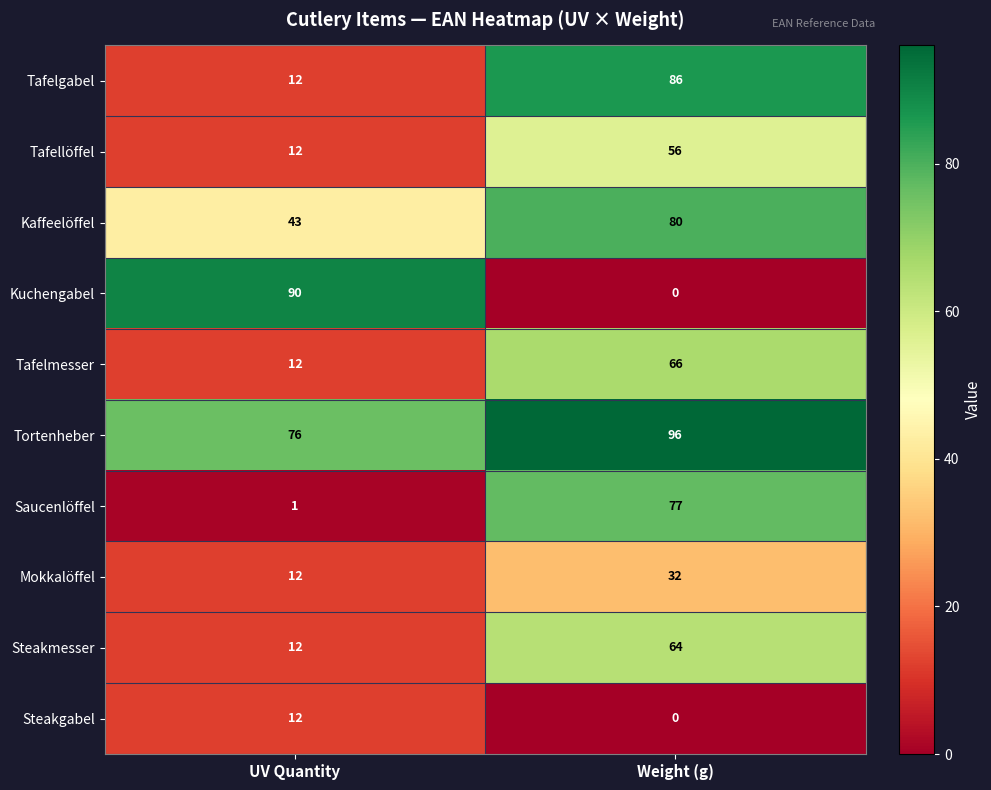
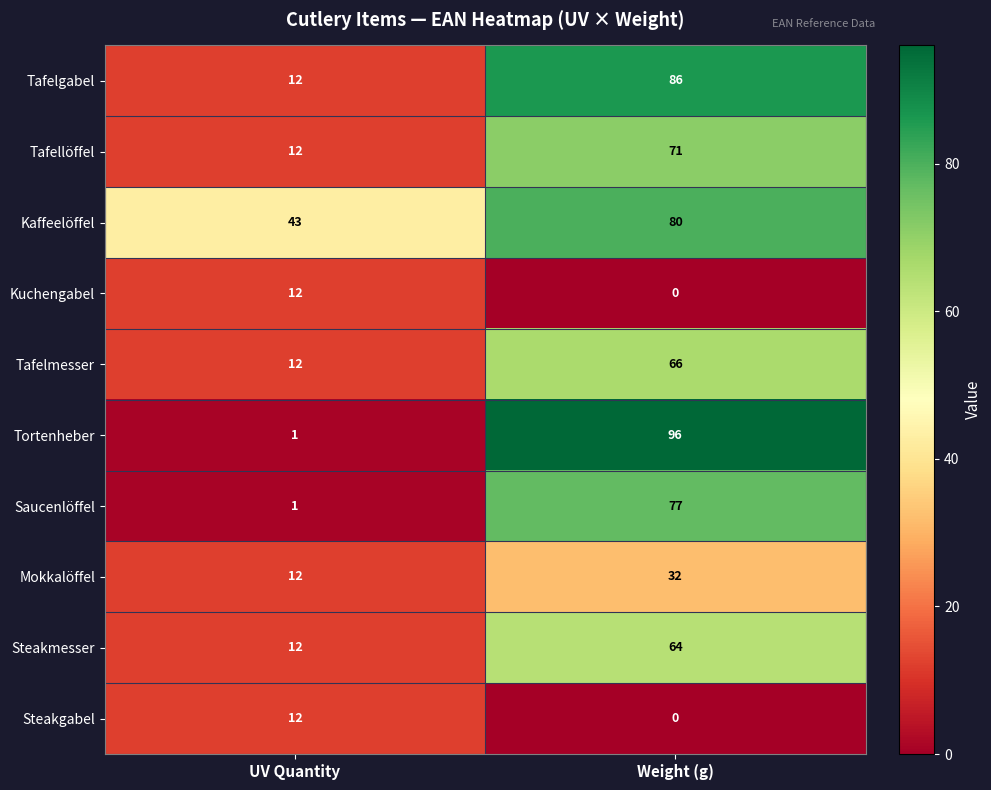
  {
    "Tafelgabel": {
      "UV Quantity": 12,
      "Weight (g)": 86
    },
    "Tafellöffel": {
      "UV Quantity": 12,
-     "Weight (g)": 56
+     "Weight (g)": 71
    },
    "Kaffeelöffel": {
      "UV Quantity": 43,
      "Weight (g)": 80
    },
    "Kuchengabel": {
-     "UV Quantity": 90,
+     "UV Quantity": 12,
      "Weight (g)": 0
    },
    "Tafelmesser": {
      "UV Quantity": 12,
      "Weight (g)": 66
    },
    "Tortenheber": {
-     "UV Quantity": 76,
+     "UV Quantity": 1,
      "Weight (g)": 96
    },
    "Saucenlöffel": {
      "UV Quantity": 1,
      "Weight (g)": 77
    },
    "Mokkalöffel": {
      "UV Quantity": 12,
      "Weight (g)": 32
    },
    "Steakmesser": {
      "UV Quantity": 12,
      "Weight (g)": 64
    },
    "Steakgabel": {
      "UV Quantity": 12,
      "Weight (g)": 0
    }
  }
